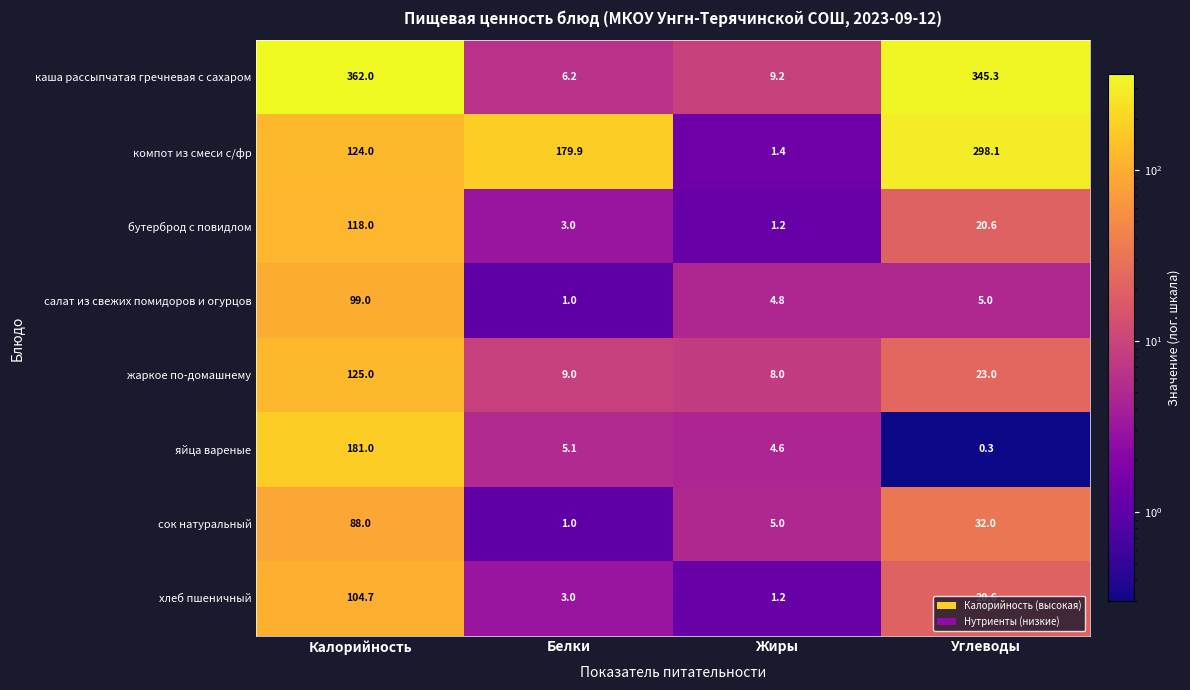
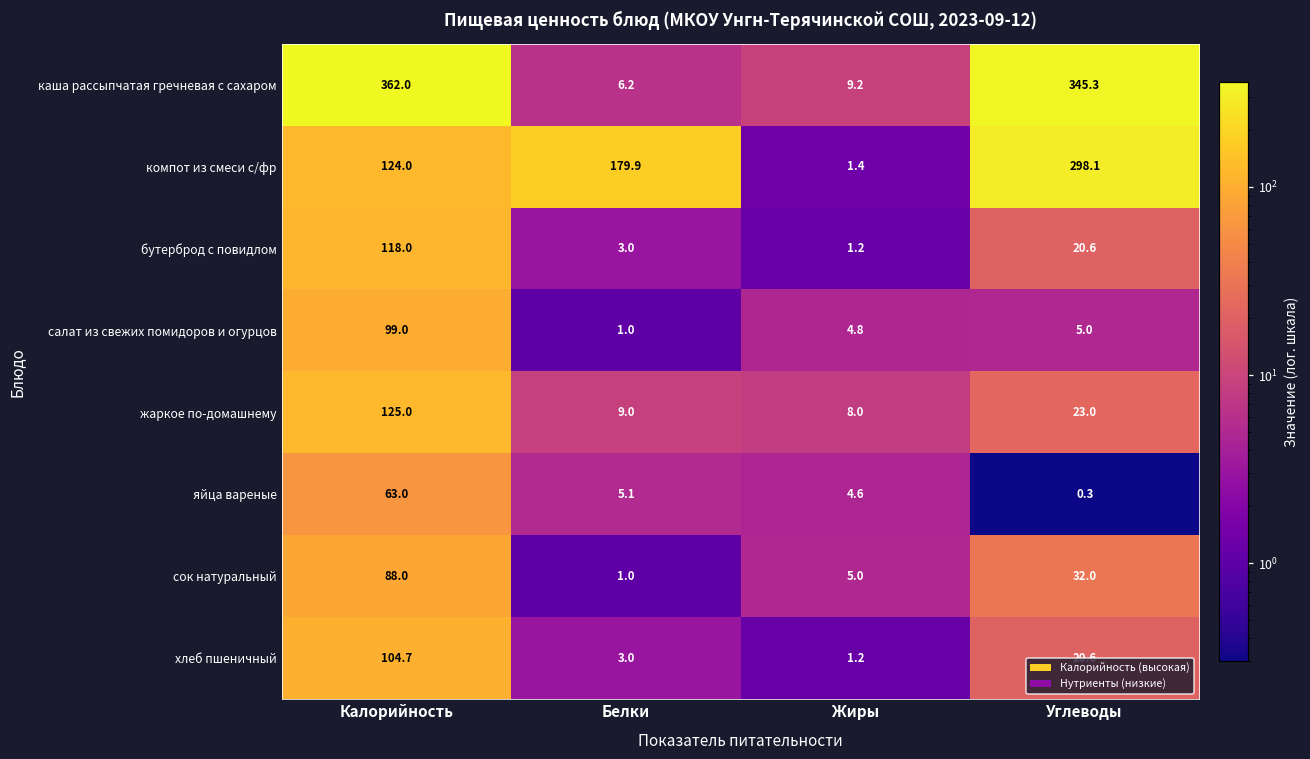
  {
    "каша рассыпчатая гречневая с сахаром": {
      "Калорийность": 362.0,
      "Белки": 6.2,
      "Жиры": 9.2,
      "Углеводы": 345.3
    },
    "компот из смеси с/фр": {
      "Калорийность": 124.0,
      "Белки": 179.9,
      "Жиры": 1.4,
      "Углеводы": 298.1
    },
    "бутерброд с повидлом": {
      "Калорийность": 118.0,
      "Белки": 3.0,
      "Жиры": 1.2,
      "Углеводы": 20.6
    },
    "салат из свежих помидоров и огурцов": {
      "Калорийность": 99.0,
      "Белки": 1.0,
      "Жиры": 4.8,
      "Углеводы": 5.0
    },
    "жаркое по-домашнему": {
      "Калорийность": 125.0,
      "Белки": 9.0,
      "Жиры": 8.0,
      "Углеводы": 23.0
    },
    "яйца вареные": {
-     "Калорийность": 181.0,
+     "Калорийность": 63.0,
      "Белки": 5.1,
      "Жиры": 4.6,
      "Углеводы": 0.3
    },
    "сок натуральный": {
      "Калорийность": 88.0,
      "Белки": 1.0,
      "Жиры": 5.0,
      "Углеводы": 32.0
    },
    "хлеб пшеничный": {
      "Калорийность": 104.7,
      "Белки": 3.0,
      "Жиры": 1.2
    }
  }
